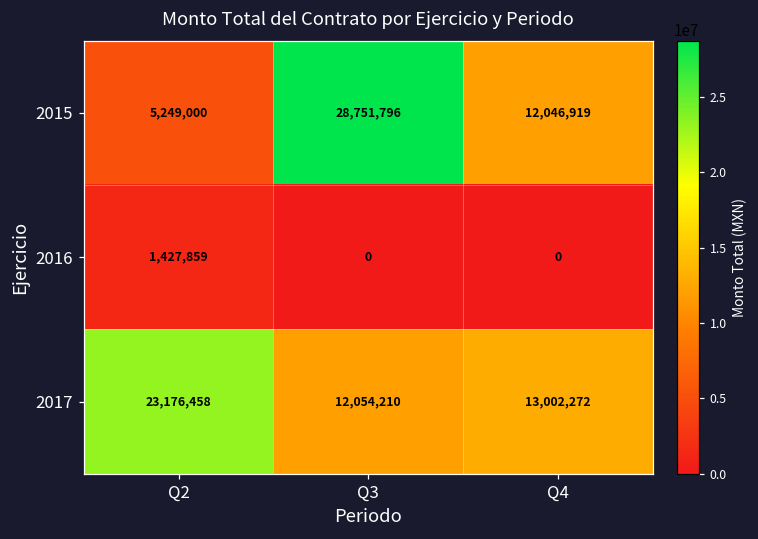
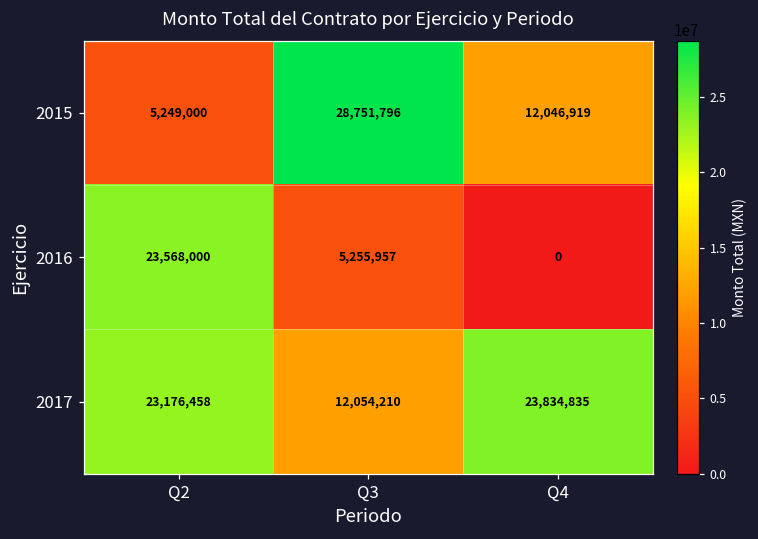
  {
    "2015": {
      "Q2": "5,249,000",
      "Q3": "28,751,796",
      "Q4": "12,046,919"
    },
    "2016": {
-     "Q2": "1,427,859",
-     "Q3": "0",
+     "Q2": "23,568,000",
+     "Q3": "5,255,957",
      "Q4": "0"
    },
    "2017": {
      "Q2": "23,176,458",
      "Q3": "12,054,210",
-     "Q4": "13,002,272"
+     "Q4": "23,834,835"
    }
  }
